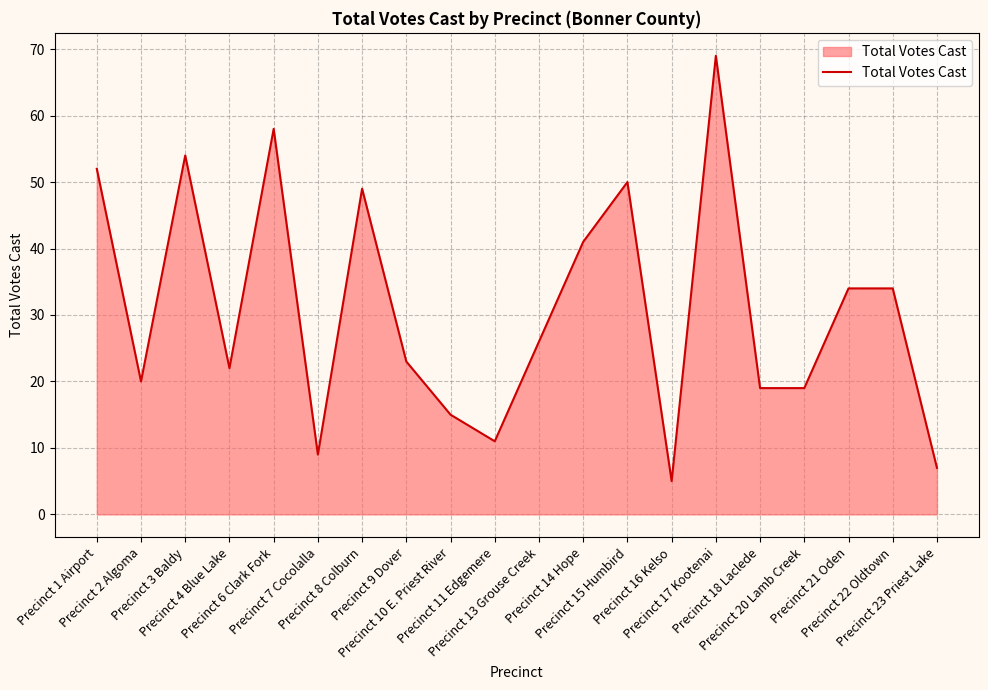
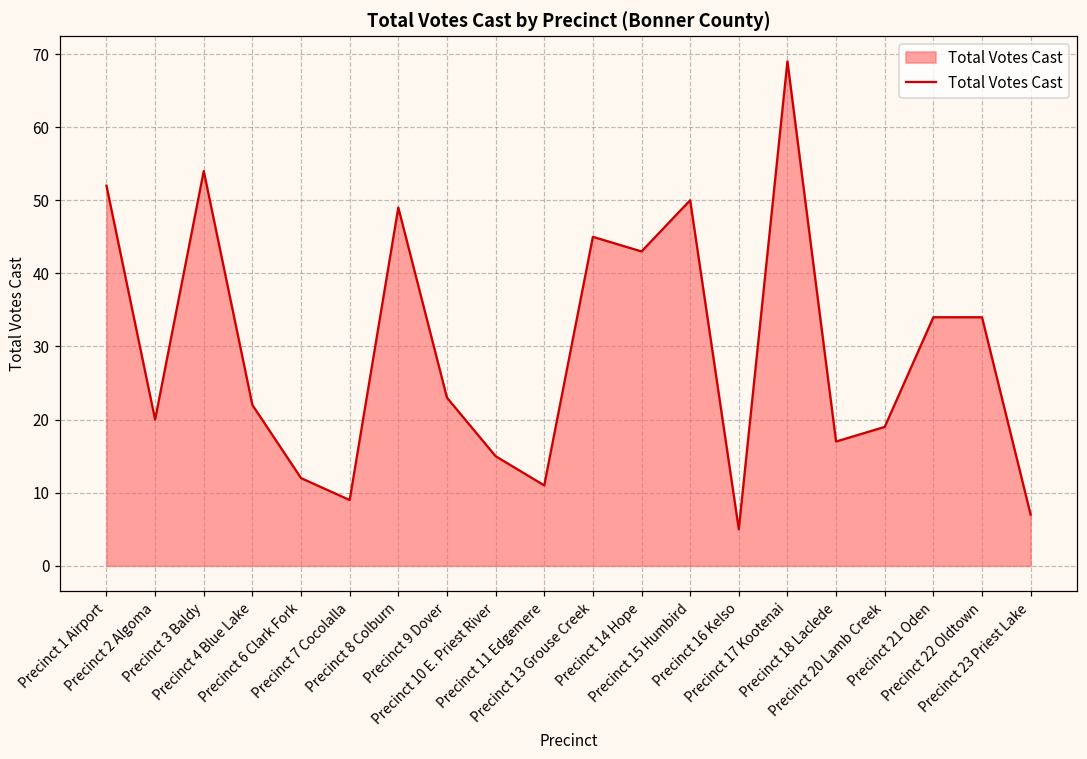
  {
    "Precinct 1 Airport": 52,
    "Precinct 2 Algoma": 20,
    "Precinct 3 Baldy": 54,
    "Precinct 4 Blue Lake": 22,
-   "Precinct 6 Clark Fork": 58,
+   "Precinct 6 Clark Fork": 12,
    "Precinct 7 Cocolalla": 9,
    "Precinct 8 Colburn": 49,
    "Precinct 9 Dover": 23,
    "Precinct 10 E. Priest River": 15,
    "Precinct 11 Edgemere": 11,
-   "Precinct 13 Grouse Creek": 26,
-   "Precinct 14 Hope": 41,
+   "Precinct 13 Grouse Creek": 45,
+   "Precinct 14 Hope": 43,
    "Precinct 15 Humbird": 50,
    "Precinct 16 Kelso": 5,
    "Precinct 17 Kootenai": 69,
-   "Precinct 18 Laclede": 19,
+   "Precinct 18 Laclede": 17,
    "Precinct 20 Lamb Creek": 19,
    "Precinct 21 Oden": 34,
    "Precinct 22 Oldtown": 34,
    "Precinct 23 Priest Lake": 7
  }
